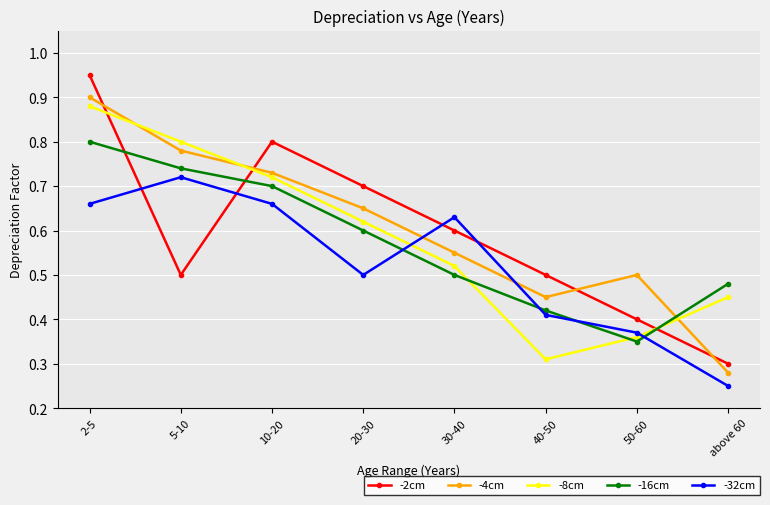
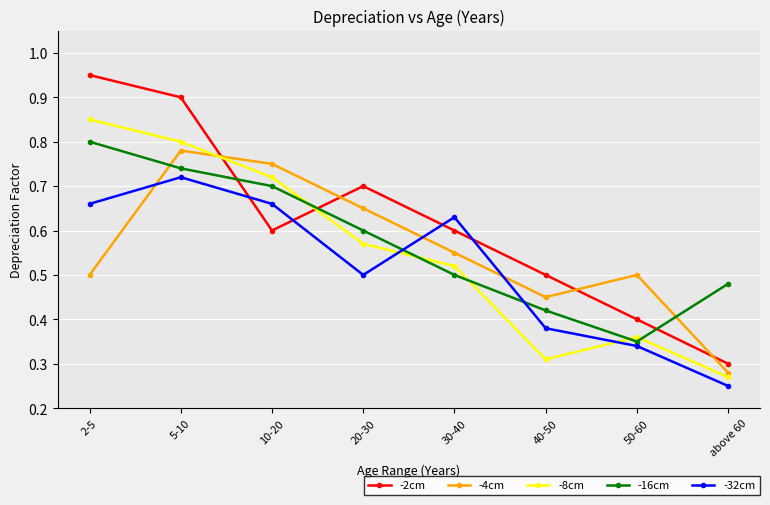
  {
    "-2cm": {
      "2-5": 0.95,
-     "5-10": 0.5,
-     "10-20": 0.8,
+     "5-10": 0.9,
+     "10-20": 0.6,
      "20-30": 0.7,
      "30-40": 0.6,
      "40-50": 0.5,
      "50-60": 0.4,
      "above 60": 0.3
    },
    "-4cm": {
-     "2-5": 0.9,
+     "2-5": 0.5,
      "5-10": 0.78,
-     "10-20": 0.73,
+     "10-20": 0.75,
      "20-30": 0.65,
      "30-40": 0.55,
      "40-50": 0.45,
      "50-60": 0.50,
      "above 60": 0.28
    },
    "-8cm": {
-     "2-5": 0.88,
+     "2-5": 0.85,
      "5-10": 0.80,
      "10-20": 0.72,
-     "20-30": 0.62,
+     "20-30": 0.57,
      "30-40": 0.52,
      "40-50": 0.31,
      "50-60": 0.36,
-     "above 60": 0.45
+     "above 60": 0.27
    },
    "-16cm": {
      "2-5": 0.80,
      "5-10": 0.74,
      "10-20": 0.70,
      "20-30": 0.60,
      "30-40": 0.50,
      "40-50": 0.42,
      "50-60": 0.35,
      "above 60": 0.48
    },
    "-32cm": {
      "2-5": 0.66,
      "5-10": 0.72,
      "10-20": 0.66,
      "20-30": 0.50,
      "30-40": 0.63,
-     "40-50": 0.41,
-     "50-60": 0.37,
+     "40-50": 0.38,
+     "50-60": 0.34,
      "above 60": 0.25
    }
  }
